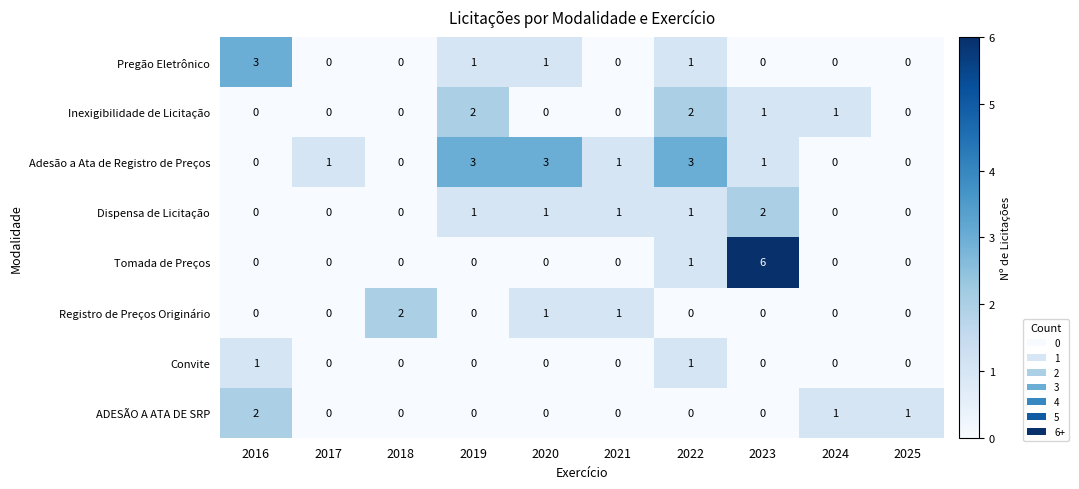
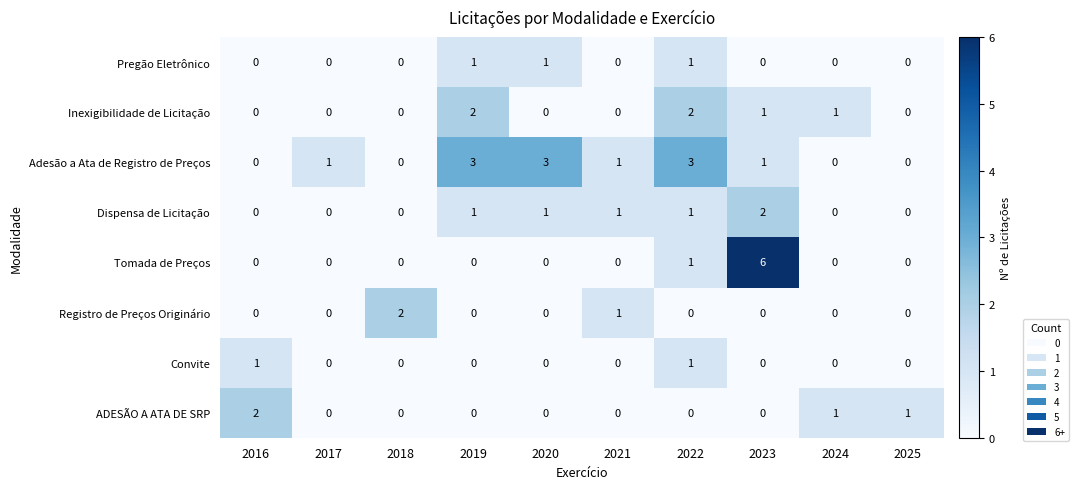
  {
    "Pregão Eletrônico": {
-     "2016": 3,
+     "2016": 0,
      "2017": 0,
      "2018": 0,
      "2019": 1,
      "2020": 1,
      "2021": 0,
      "2022": 1,
      "2023": 0,
      "2024": 0,
      "2025": 0
    },
    "Inexigibilidade de Licitação": {
      "2016": 0,
      "2017": 0,
      "2018": 0,
      "2019": 2,
      "2020": 0,
      "2021": 0,
      "2022": 2,
      "2023": 1,
      "2024": 1,
      "2025": 0
    },
    "Adesão a Ata de Registro de Preços": {
      "2016": 0,
      "2017": 1,
      "2018": 0,
      "2019": 3,
      "2020": 3,
      "2021": 1,
      "2022": 3,
      "2023": 1,
      "2024": 0,
      "2025": 0
    },
    "Dispensa de Licitação": {
      "2016": 0,
      "2017": 0,
      "2018": 0,
      "2019": 1,
      "2020": 1,
      "2021": 1,
      "2022": 1,
      "2023": 2,
      "2024": 0,
      "2025": 0
    },
    "Tomada de Preços": {
      "2016": 0,
      "2017": 0,
      "2018": 0,
      "2019": 0,
      "2020": 0,
      "2021": 0,
      "2022": 1,
      "2023": 6,
      "2024": 0,
      "2025": 0
    },
    "Registro de Preços Originário": {
      "2016": 0,
      "2017": 0,
      "2018": 2,
      "2019": 0,
-     "2020": 1,
+     "2020": 0,
      "2021": 1,
      "2022": 0,
      "2023": 0,
      "2024": 0,
      "2025": 0
    },
    "Convite": {
      "2016": 1,
      "2017": 0,
      "2018": 0,
      "2019": 0,
      "2020": 0,
      "2021": 0,
      "2022": 1,
      "2023": 0,
      "2024": 0,
      "2025": 0
    },
    "ADESÃO A ATA DE SRP": {
      "2016": 2,
      "2017": 0,
      "2018": 0,
      "2019": 0,
      "2020": 0,
      "2021": 0,
      "2022": 0,
      "2023": 0,
      "2024": 1,
      "2025": 1
    }
  }
